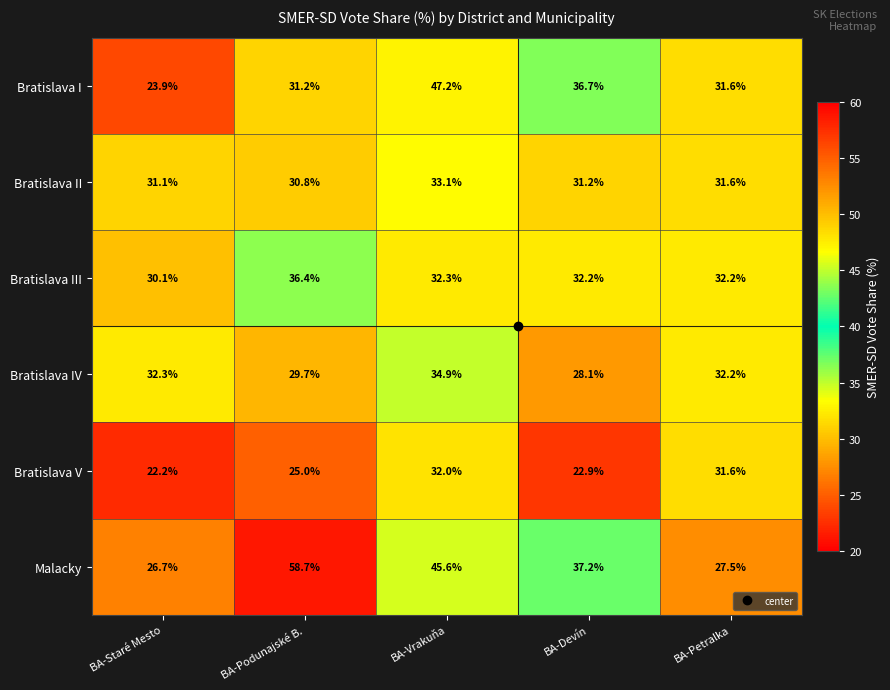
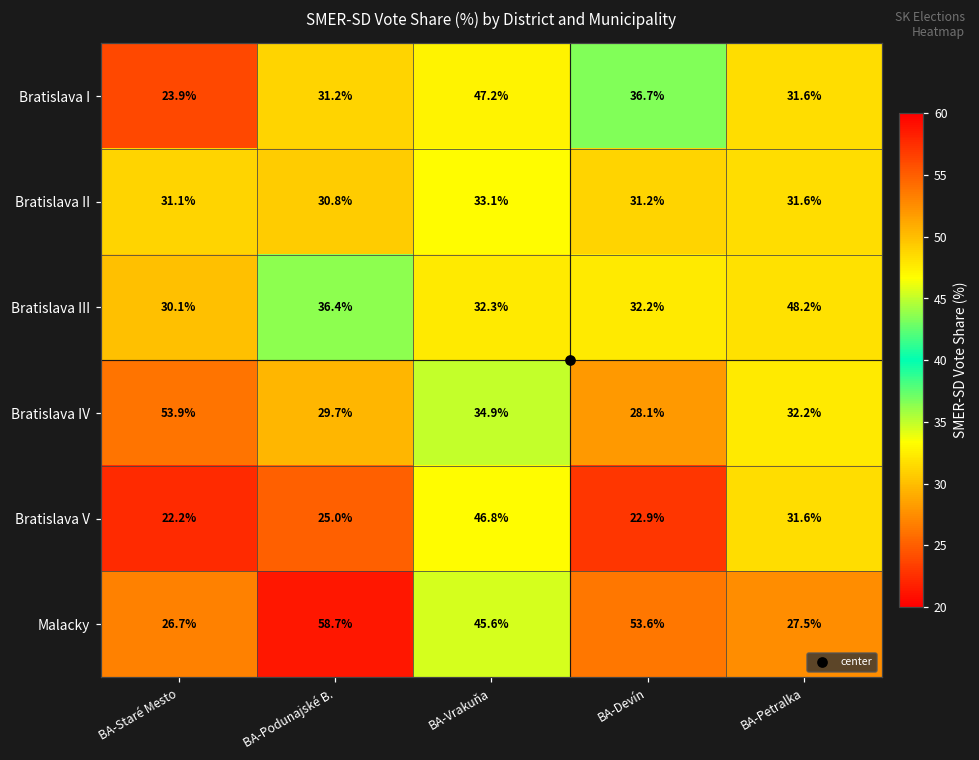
  {
    "Bratislava I": {
      "BA-Staré Mesto": "23.9%",
      "BA-Podunajské B.": "31.2%",
      "BA-Vrakuňa": "47.2%",
      "BA-Devín": "36.7%",
      "BA-Petralka": "31.6%"
    },
    "Bratislava II": {
      "BA-Staré Mesto": "31.1%",
      "BA-Podunajské B.": "30.8%",
      "BA-Vrakuňa": "33.1%",
      "BA-Devín": "31.2%",
      "BA-Petralka": "31.6%"
    },
    "Bratislava III": {
      "BA-Staré Mesto": "30.1%",
      "BA-Podunajské B.": "36.4%",
      "BA-Vrakuňa": "32.3%",
      "BA-Devín": "32.2%",
-     "BA-Petralka": "32.2%"
+     "BA-Petralka": "48.2%"
    },
    "Bratislava IV": {
-     "BA-Staré Mesto": "32.3%",
+     "BA-Staré Mesto": "53.9%",
      "BA-Podunajské B.": "29.7%",
      "BA-Vrakuňa": "34.9%",
      "BA-Devín": "28.1%",
      "BA-Petralka": "32.2%"
    },
    "Bratislava V": {
      "BA-Staré Mesto": "22.2%",
      "BA-Podunajské B.": "25.0%",
-     "BA-Vrakuňa": "32.0%",
+     "BA-Vrakuňa": "46.8%",
      "BA-Devín": "22.9%",
      "BA-Petralka": "31.6%"
    },
    "Malacky": {
      "BA-Staré Mesto": "26.7%",
      "BA-Podunajské B.": "58.7%",
      "BA-Vrakuňa": "45.6%",
-     "BA-Devín": "37.2%",
+     "BA-Devín": "53.6%",
      "BA-Petralka": "27.5%"
    }
  }
